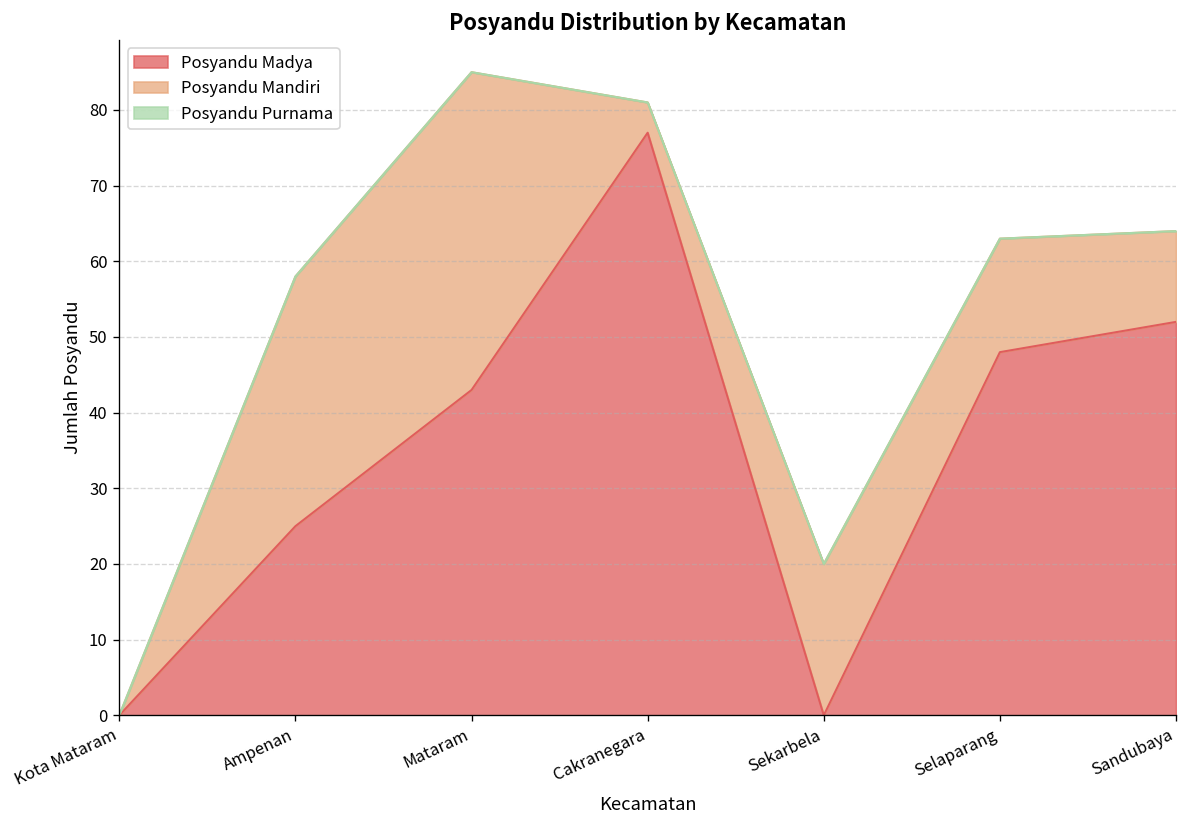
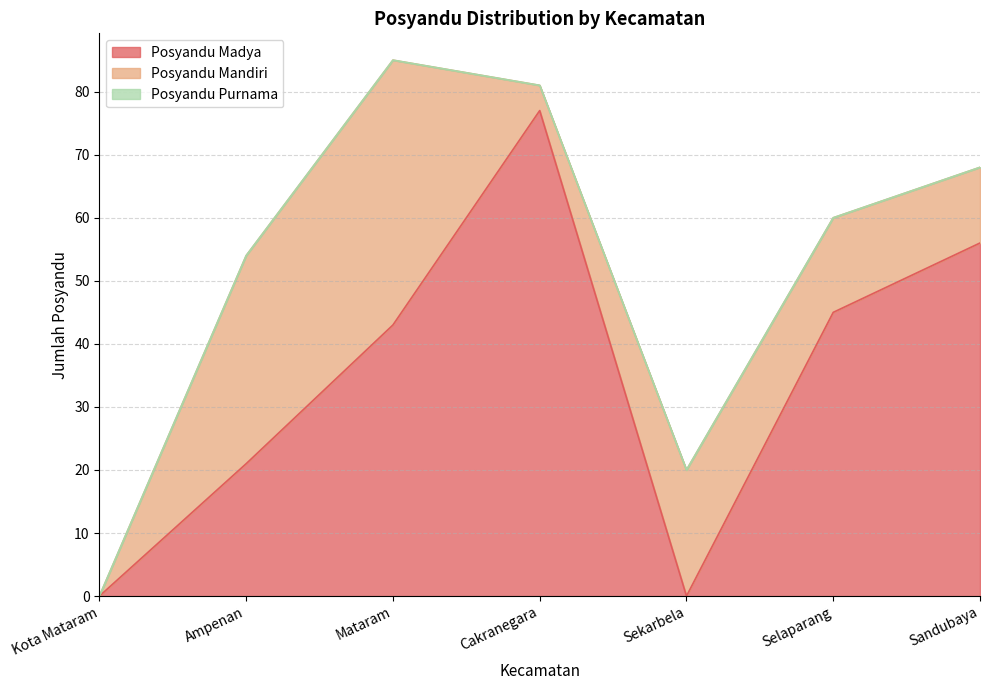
  {
    "Posyandu Madya": {
-     "Ampenan": 25,
+     "Ampenan": 21,
      "Mataram": 43,
      "Cakranegara": 77,
      "Sekarbela": 0,
-     "Selaparang": 48,
-     "Sandubaya": 52
+     "Selaparang": 45,
+     "Sandubaya": 56
    }
  }
